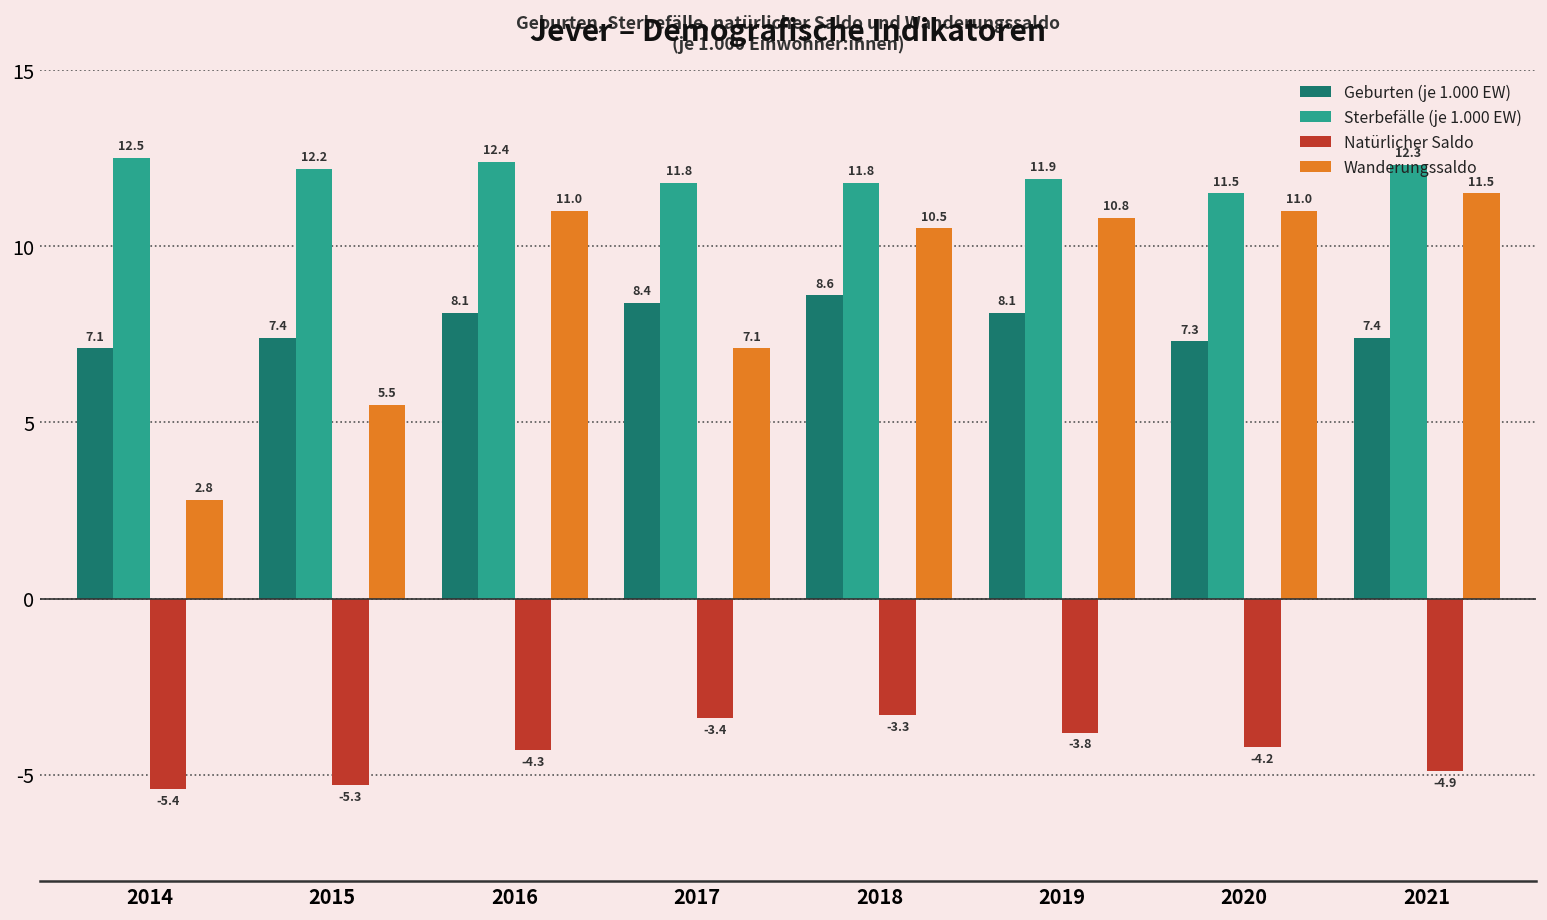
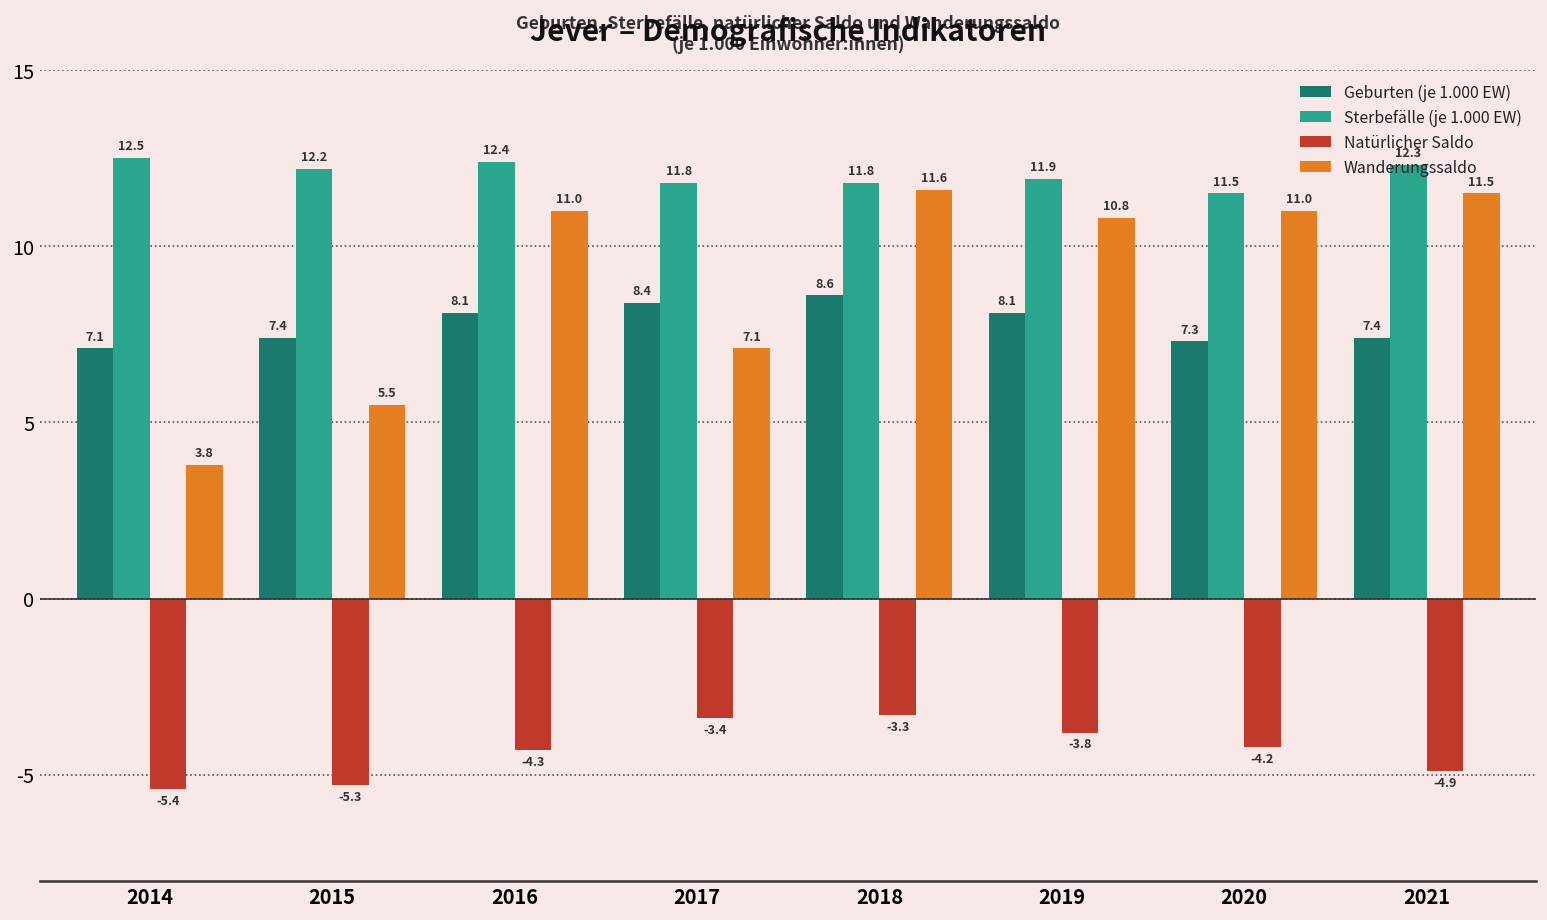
  {
    "Natürlicher Saldo": {
      "2014": -5.4,
      "2015": -5.3,
      "2016": -4.3,
      "2017": -3.4,
      "2018": -3.3,
      "2019": -3.8,
      "2020": -4.2,
      "2021": -4.9
    },
    "Wanderungssaldo": {
-     "2014": 2.8,
+     "2014": 3.8,
      "2015": 5.5,
      "2016": 11.0,
      "2017": 7.1,
-     "2018": 10.5,
+     "2018": 11.6,
      "2019": 10.8,
      "2020": 11.0,
      "2021": 11.5
    }
  }
